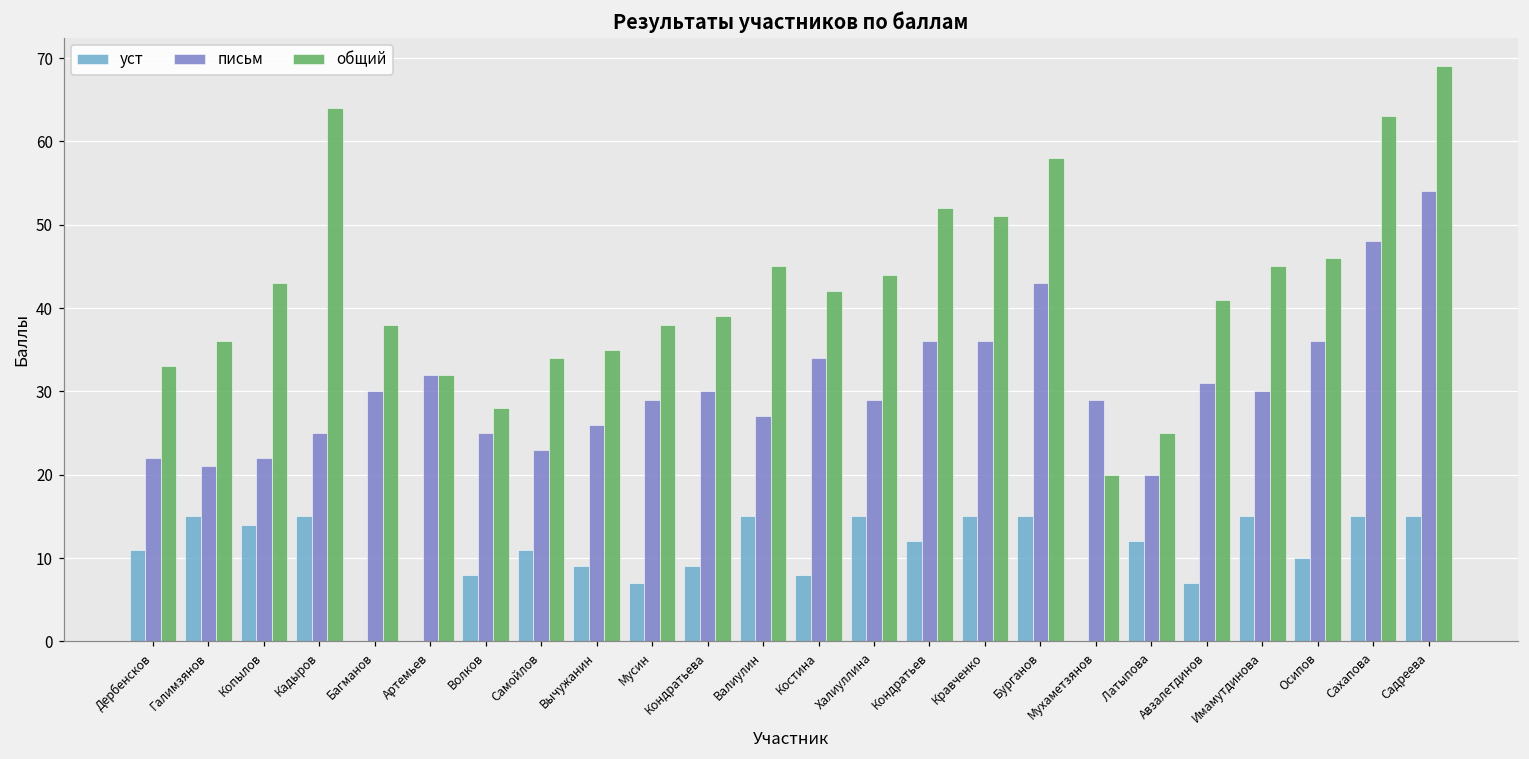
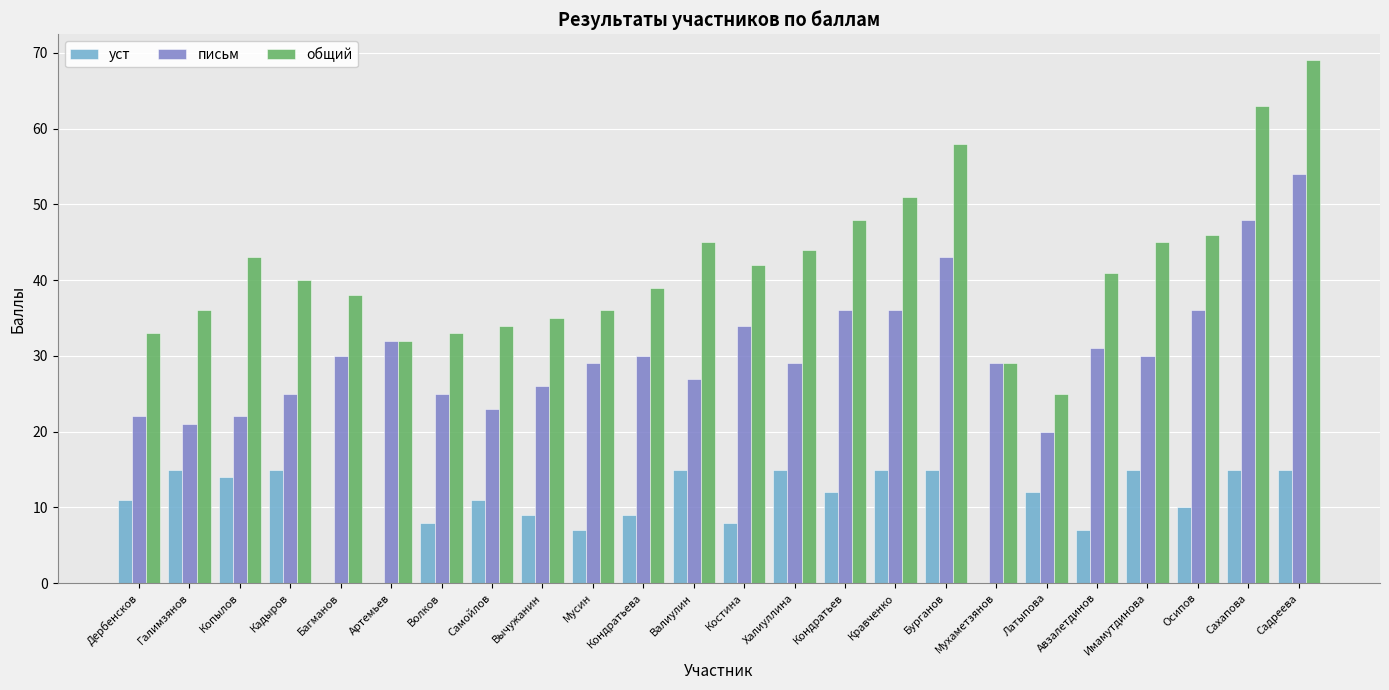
  {
    "общий": {
      "Дербенсков": 33,
      "Галимзянов": 36,
      "Копылов": 43,
-     "Кадыров": 64,
+     "Кадыров": 40,
      "Багманов": 38,
      "Артемьев": 32,
-     "Волков": 28,
+     "Волков": 33,
      "Самойлов": 34,
      "Вычужанин": 35,
-     "Мусин": 38,
+     "Мусин": 36,
      "Кондратьева": 39,
      "Валиулин": 45,
      "Костина": 42,
      "Халиуллина": 44,
-     "Кондратьев": 52,
+     "Кондратьев": 48,
      "Кравченко": 51,
      "Бурганов": 58,
-     "Мухаметзянов": 20,
+     "Мухаметзянов": 29,
      "Латыпова": 25,
      "Авзалетдинов": 41,
      "Имамутдинова": 45,
      "Осипов": 46,
      "Сахапова": 63,
      "Садреева": 69
    }
  }
